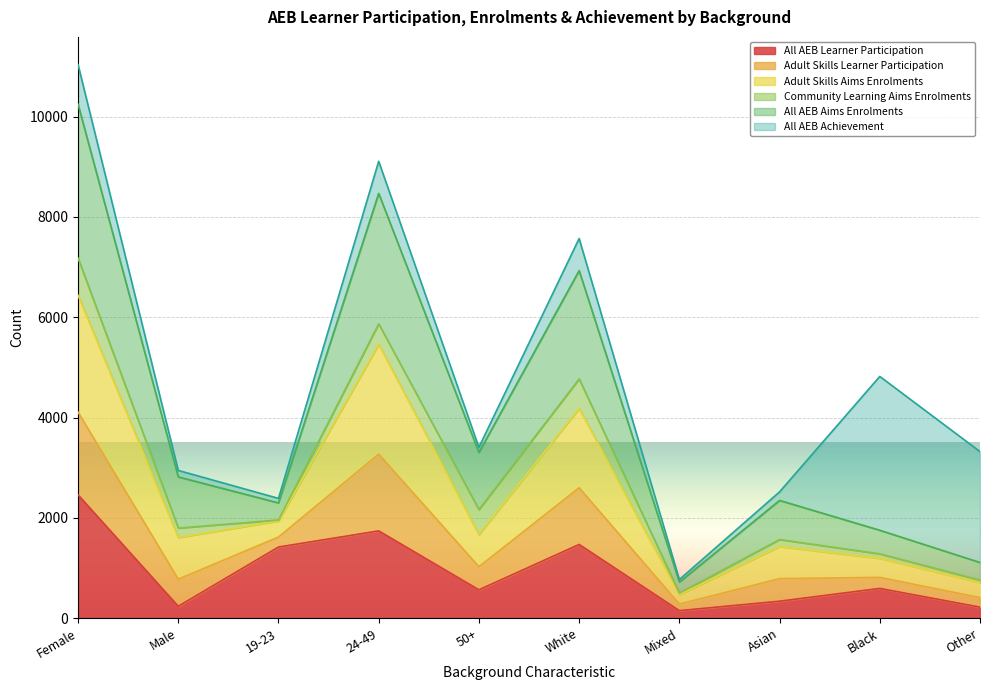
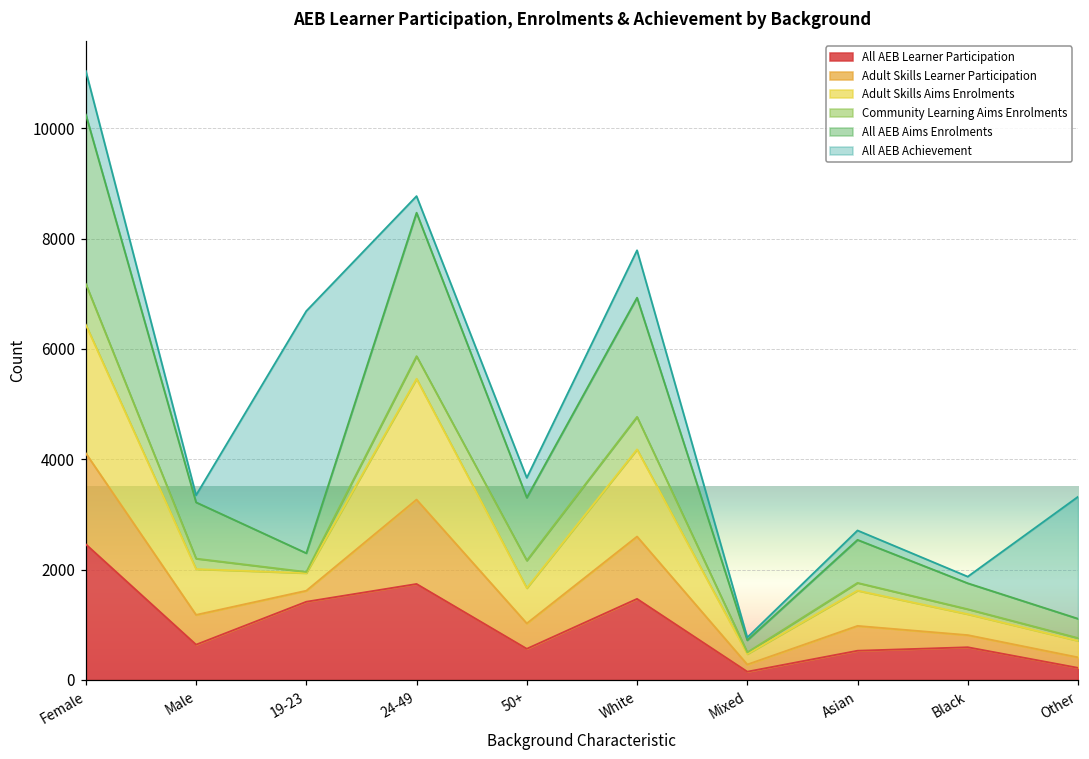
  {
    "All AEB Learner Participation": {
      "Female": 2500,
-     "Male": 200,
+     "Male": 600,
      "19-23": 1400,
      "24-49": 1700,
      "50+": 600,
      "White": 1500,
      "Mixed": 200,
-     "Asian": 300,
+     "Asian": 500,
      "Black": 600,
      "Other": 200
    },
    "All AEB Achievement": {
      "Female": 800,
      "Male": 100,
-     "19-23": 100,
-     "24-49": 600,
-     "50+": 100,
-     "White": 600,
+     "19-23": 4400,
+     "24-49": 300,
+     "50+": 400,
+     "White": 900,
      "Asian": 200,
-     "Black": 3100,
+     "Black": 100,
      "Other": 2200
    }
  }
